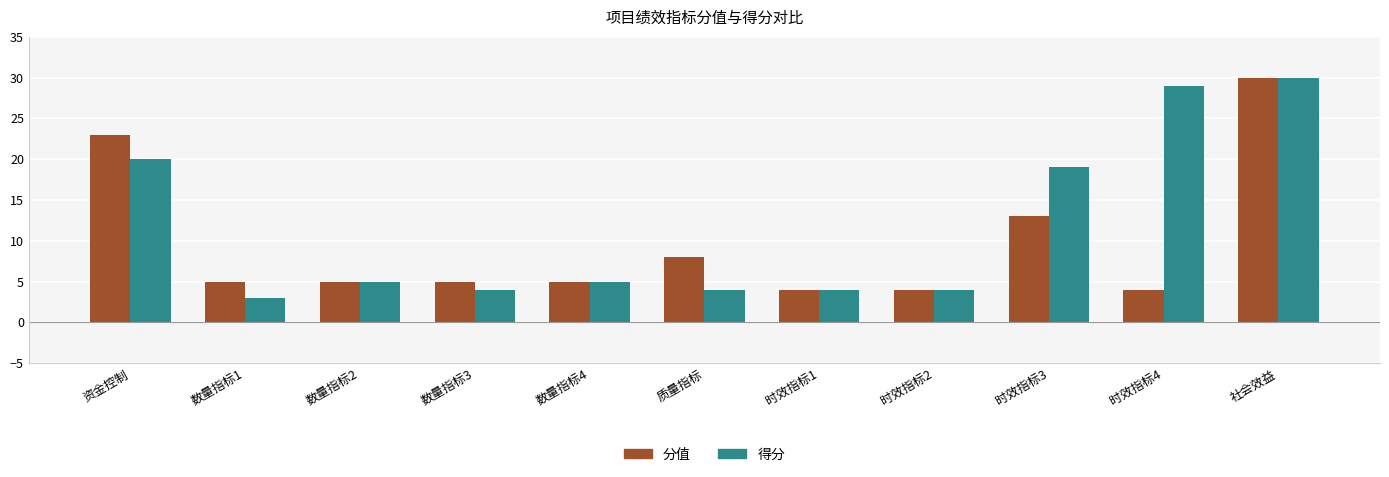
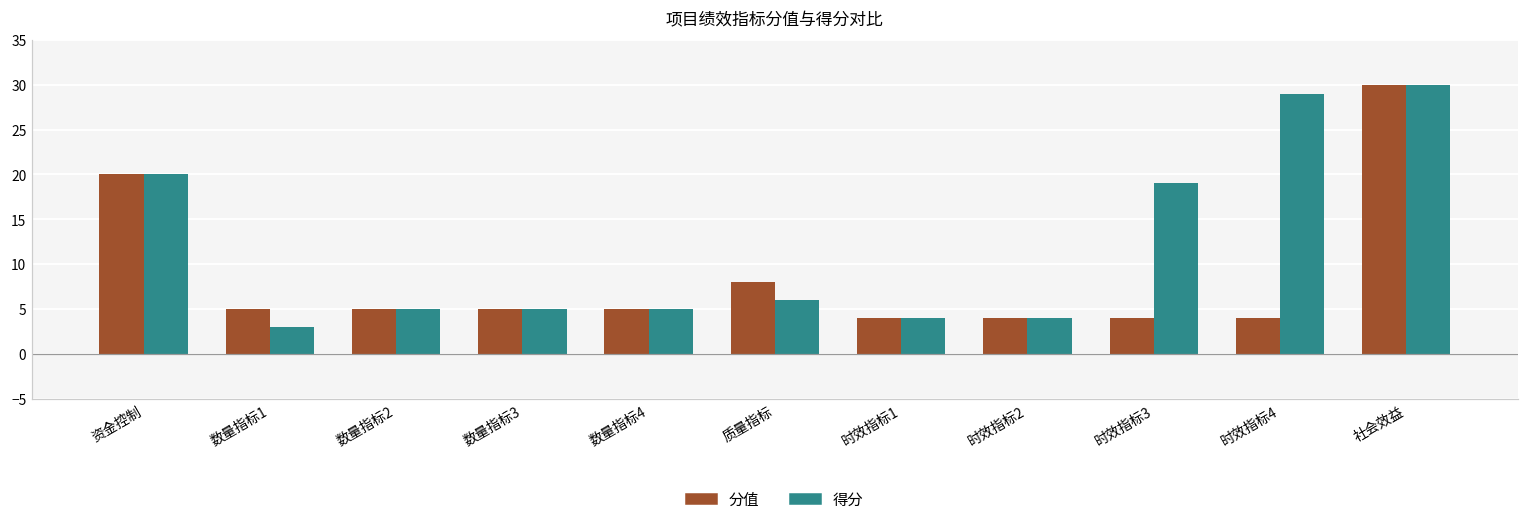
  {
    "分值": {
-     "资金控制": 23,
+     "资金控制": 20,
      "数量指标1": 5,
      "数量指标2": 5,
      "数量指标3": 5,
      "数量指标4": 5,
      "质量指标": 8,
      "时效指标1": 4,
      "时效指标2": 4,
-     "时效指标3": 13,
+     "时效指标3": 4,
      "时效指标4": 4,
      "社会效益": 30
    },
    "得分": {
      "资金控制": 20,
      "数量指标1": 3,
      "数量指标2": 5,
-     "数量指标3": 4,
+     "数量指标3": 5,
      "数量指标4": 5,
-     "质量指标": 4,
+     "质量指标": 6,
      "时效指标1": 4,
      "时效指标2": 4,
      "时效指标3": 19,
      "时效指标4": 29,
      "社会效益": 30
    }
  }
